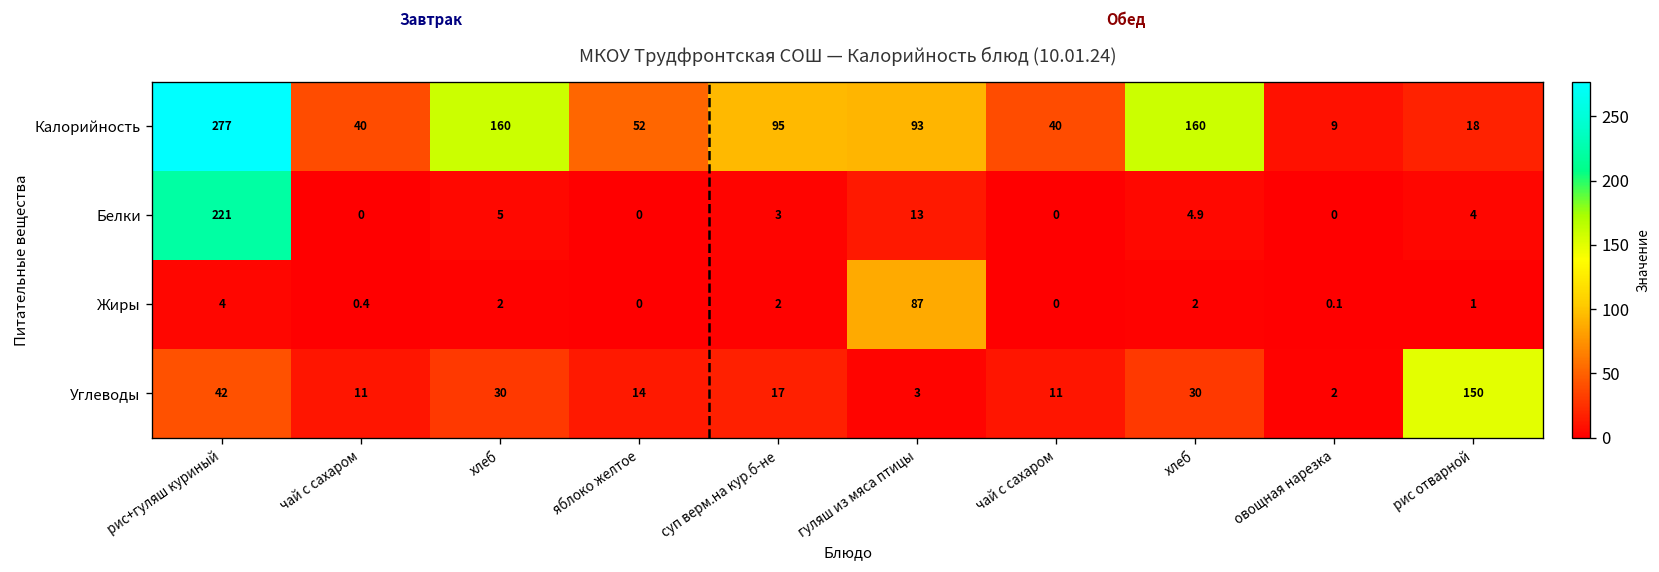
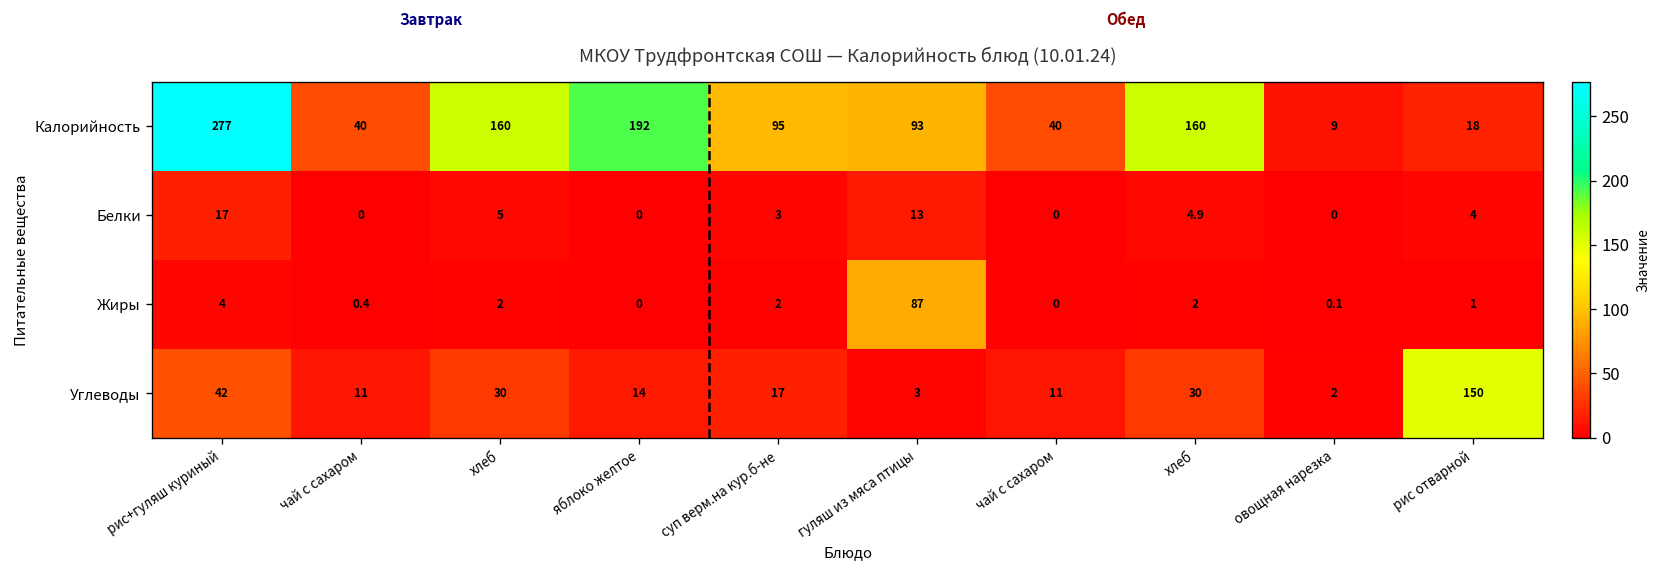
  {
    "Калорийность": {
      "рис+гуляш куриный": 277,
-     "яблоко желтое": 52,
+     "яблоко желтое": 192,
      "суп верм.на кур.б-не": 95,
      "гуляш из мяса птицы": 93,
      "овощная нарезка": 9,
      "рис отварной": 18
    },
    "Белки": {
-     "рис+гуляш куриный": 221,
+     "рис+гуляш куриный": 17,
      "яблоко желтое": 0,
      "суп верм.на кур.б-не": 3,
      "гуляш из мяса птицы": 13,
      "овощная нарезка": 0,
      "рис отварной": 4
    },
    "Жиры": {
      "рис+гуляш куриный": 4,
      "яблоко желтое": 0,
      "суп верм.на кур.б-не": 2,
      "гуляш из мяса птицы": 87,
      "овощная нарезка": 0.1,
      "рис отварной": 1
    },
    "Углеводы": {
      "рис+гуляш куриный": 42,
      "яблоко желтое": 14,
      "суп верм.на кур.б-не": 17,
      "гуляш из мяса птицы": 3,
      "овощная нарезка": 2,
      "рис отварной": 150
    }
  }
